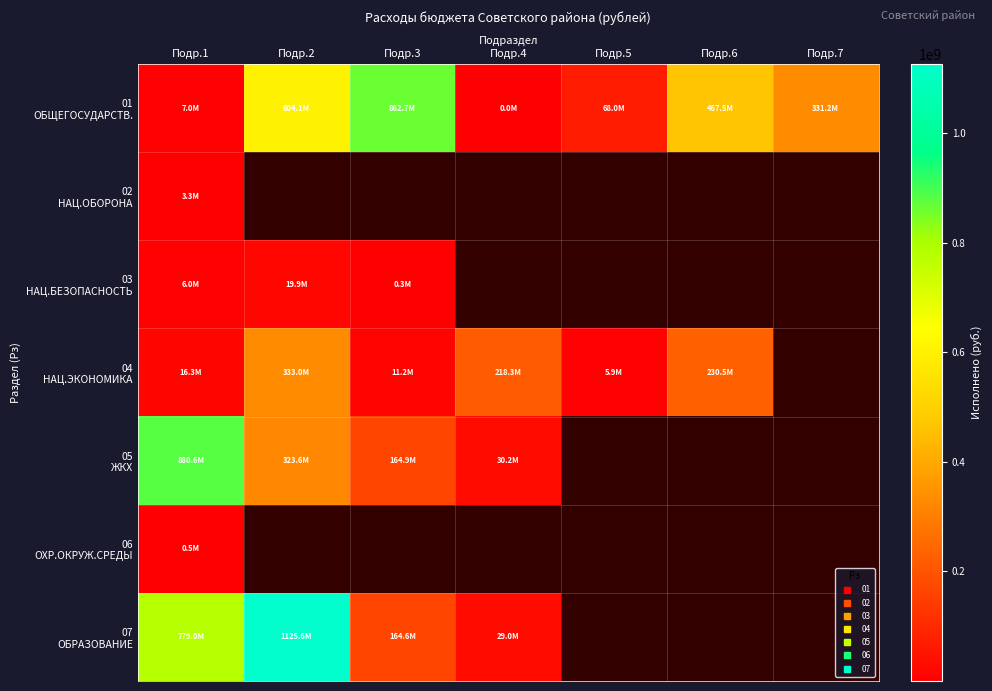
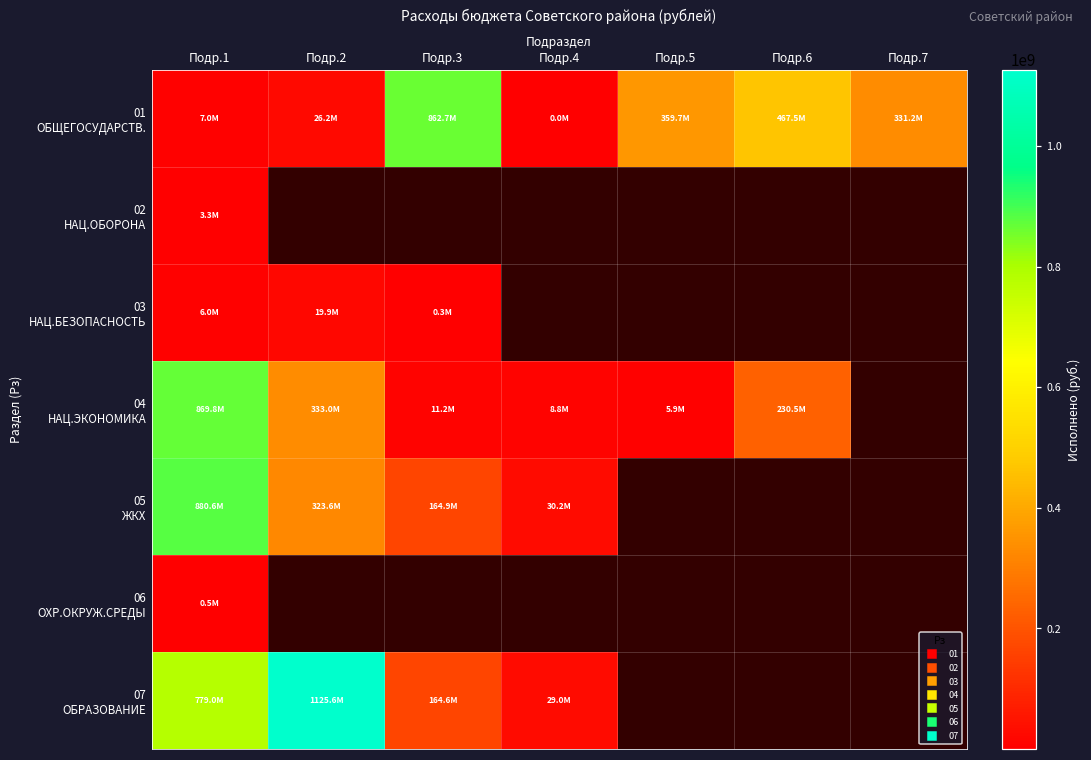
  {
    "01 ОБЩЕГОСУДАРСТВ.": {
      "Подр.1": "7.0M",
-     "Подр.2": "604.1M",
+     "Подр.2": "26.2M",
      "Подр.3": "862.7M",
      "Подр.4": "0.0M",
-     "Подр.5": "68.0M",
+     "Подр.5": "359.7M",
      "Подр.6": "467.5M",
      "Подр.7": "331.2M"
    },
    "02 НАЦ.ОБОРОНА": {
      "Подр.1": "3.3M"
    },
    "03 НАЦ.БЕЗОПАСНОСТЬ": {
      "Подр.1": "6.0M",
      "Подр.2": "19.9M",
      "Подр.3": "0.3M"
    },
    "04 НАЦ.ЭКОНОМИКА": {
-     "Подр.1": "16.3M",
+     "Подр.1": "869.8M",
      "Подр.2": "333.0M",
      "Подр.3": "11.2M",
-     "Подр.4": "218.3M",
+     "Подр.4": "8.8M",
      "Подр.5": "5.9M",
      "Подр.6": "230.5M"
    },
    "05 ЖКХ": {
      "Подр.1": "880.6M",
      "Подр.2": "323.6M",
      "Подр.3": "164.9M",
      "Подр.4": "30.2M"
    },
    "06 ОХР.ОКРУЖ.СРЕДЫ": {
      "Подр.1": "0.5M"
    },
    "07 ОБРАЗОВАНИЕ": {
      "Подр.1": "779.0M",
      "Подр.2": "1125.6M",
      "Подр.3": "164.6M",
      "Подр.4": "29.0M"
    }
  }
